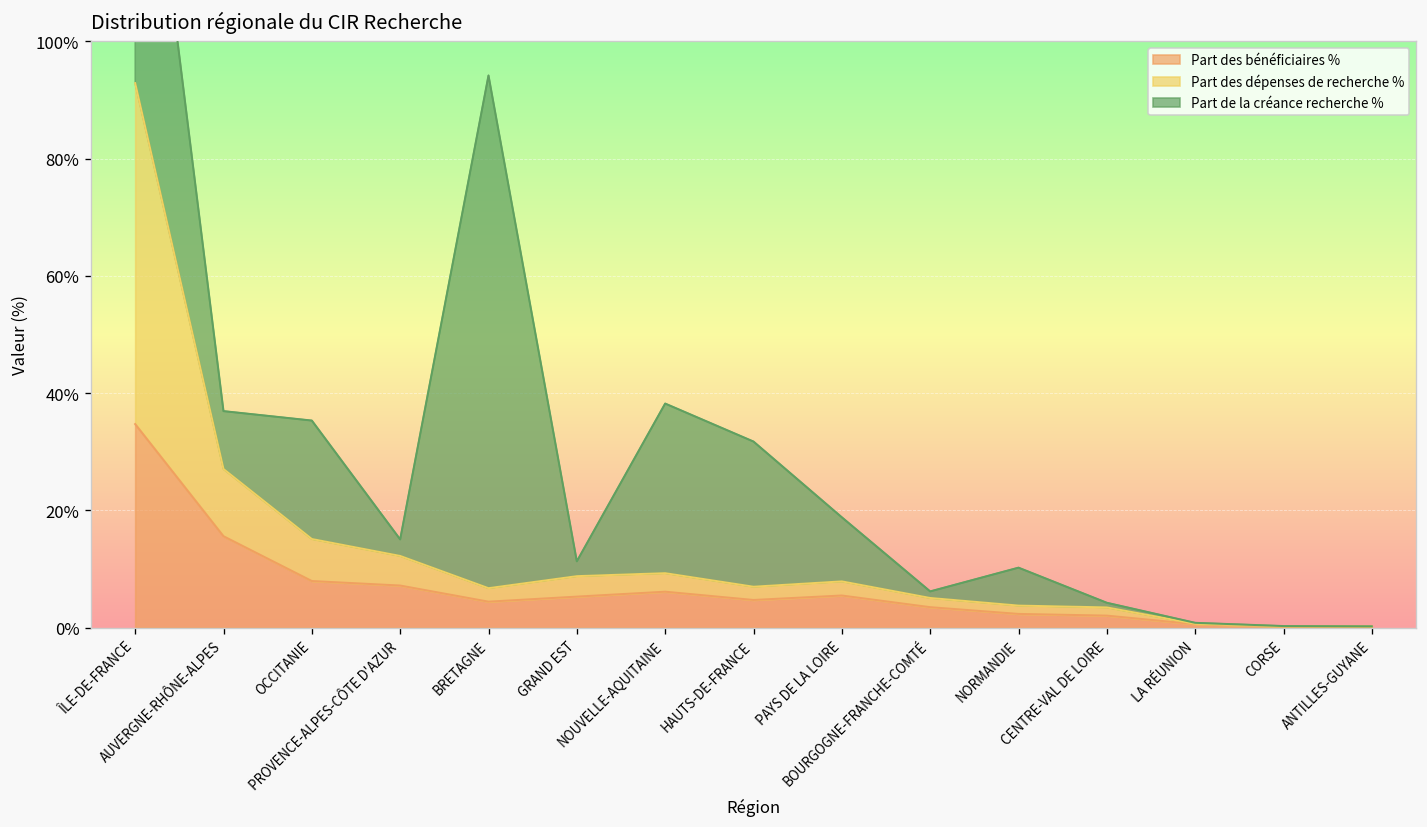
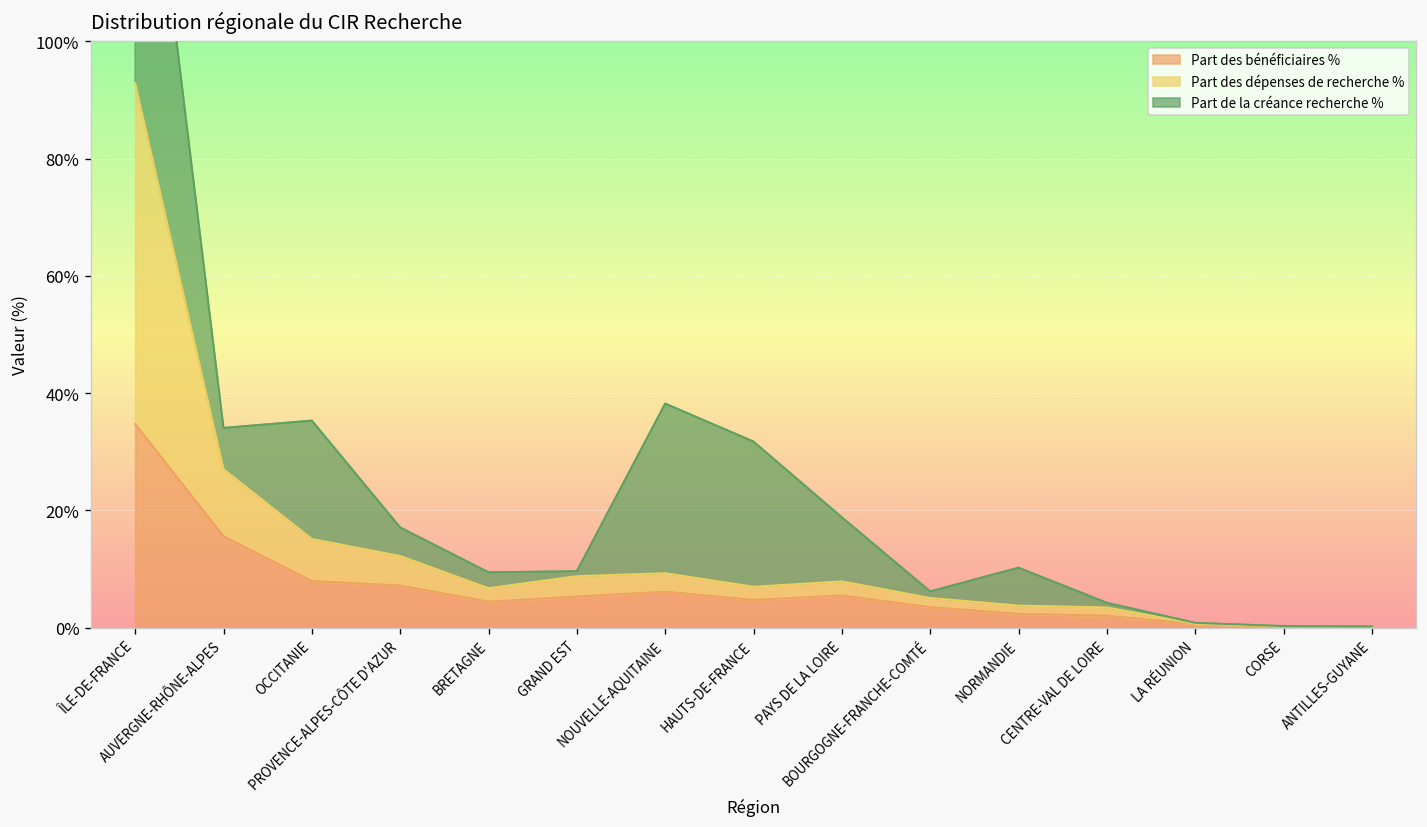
  {
    "Part de la créance recherche %": {
-     "AUVERGNE-RHÔNE-ALPES": "10%",
+     "AUVERGNE-RHÔNE-ALPES": "7%",
      "OCCITANIE": "20%",
-     "PROVENCE-ALPES-CÔTE D'AZUR": "3%",
-     "BRETAGNE": "87%",
-     "GRAND EST": "3%",
+     "PROVENCE-ALPES-CÔTE D'AZUR": "5%",
+     "BRETAGNE": "3%",
+     "GRAND EST": "1%",
      "NOUVELLE-AQUITAINE": "29%",
      "HAUTS-DE-FRANCE": "25%",
      "PAYS DE LA LOIRE": "11%",
      "BOURGOGNE-FRANCHE-COMTÉ": "1%",
      "NORMANDIE": "6%",
      "CENTRE-VAL DE LOIRE": "1%"
    }
  }
